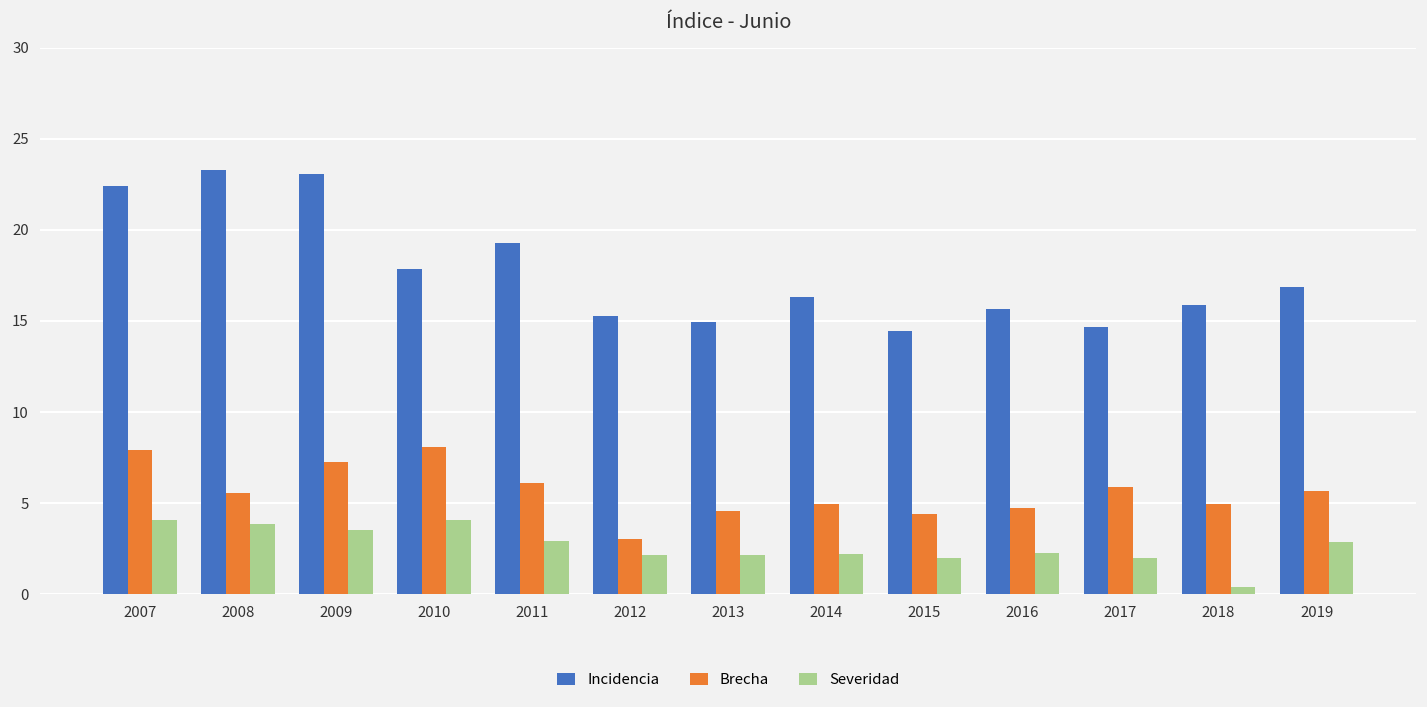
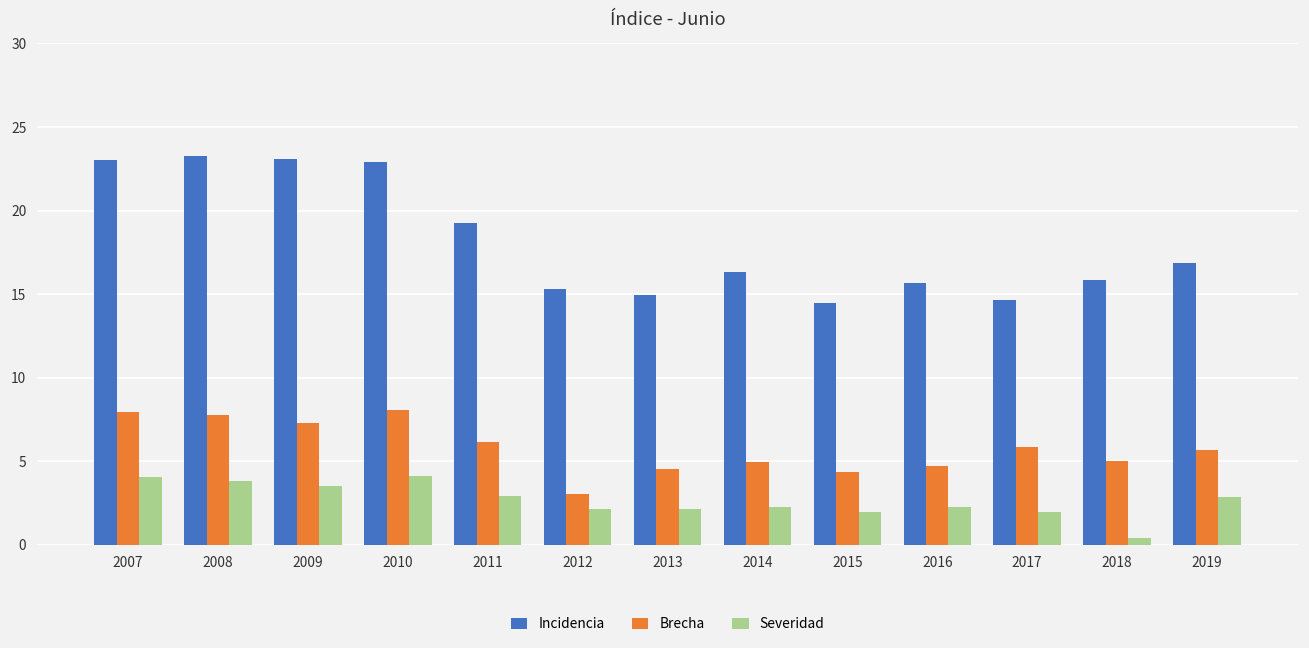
  {
    "Incidencia": {
-     "2007": 22.4,
+     "2007": 23.0,
      "2008": 23.3,
      "2009": 23.1,
-     "2010": 17.9,
+     "2010": 22.9,
      "2011": 19.3,
      "2012": 15.3,
      "2013": 14.9,
      "2014": 16.3,
      "2015": 14.4,
      "2016": 15.6,
      "2017": 14.6,
      "2018": 15.9,
      "2019": 16.8
    },
    "Brecha": {
      "2007": 7.9,
-     "2008": 5.6,
+     "2008": 7.8,
      "2009": 7.3,
      "2010": 8.1,
      "2011": 6.1,
      "2012": 3.0,
      "2013": 4.6,
      "2014": 4.9,
      "2015": 4.4,
      "2016": 4.7,
      "2017": 5.9,
      "2018": 5.0,
      "2019": 5.7
    },
    "Severidad": {
      "2007": 4.1,
      "2008": 3.8,
      "2009": 3.5,
      "2010": 4.1,
      "2011": 2.9,
      "2012": 2.1,
      "2013": 2.1,
      "2014": 2.2,
      "2015": 2.0,
      "2016": 2.3,
      "2017": 2.0,
      "2018": 0.4,
      "2019": 2.9
    }
  }
